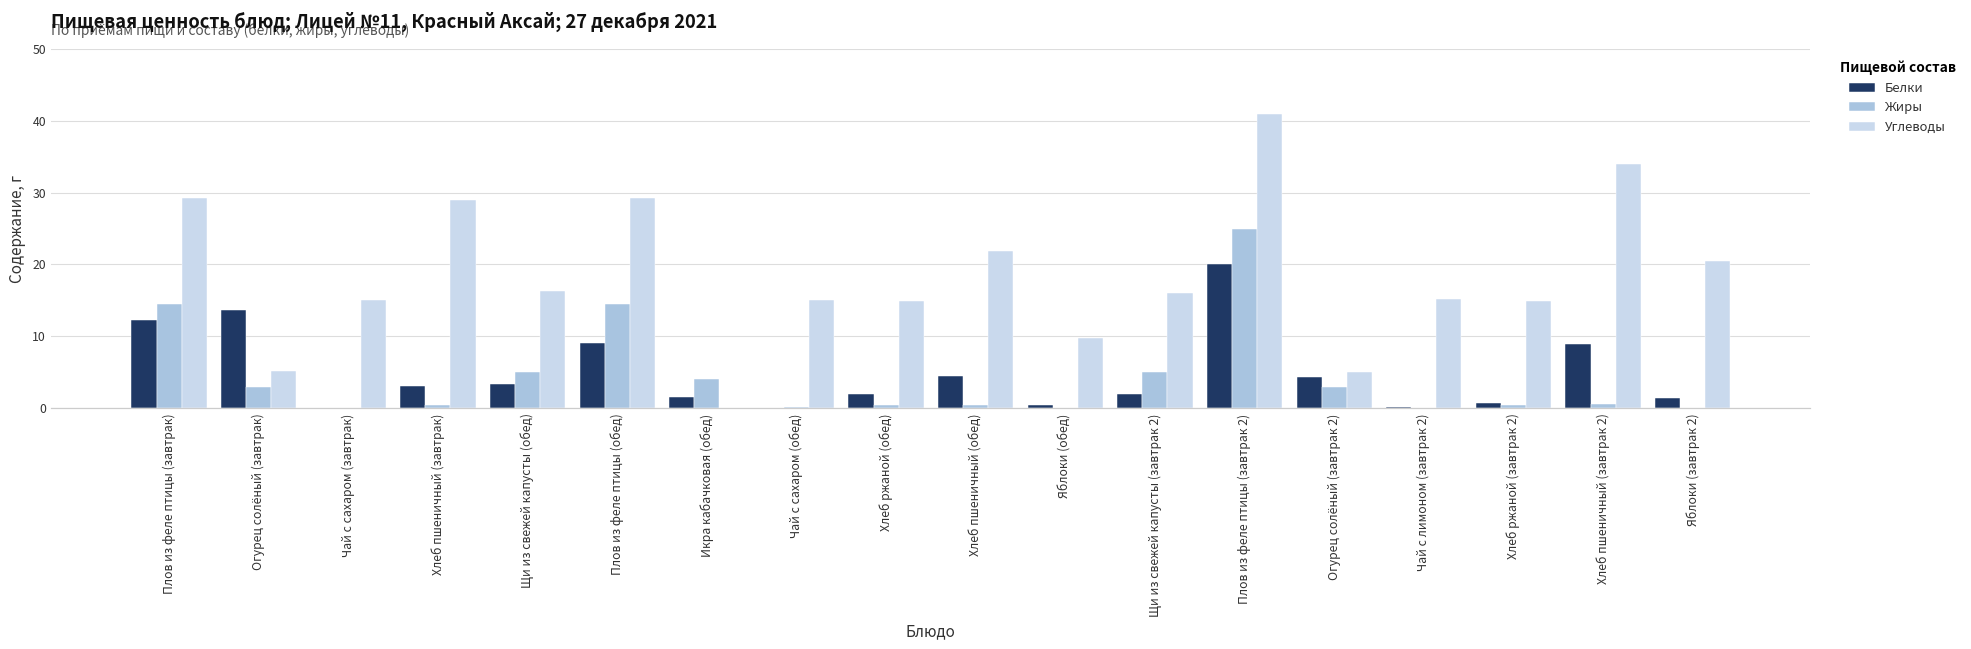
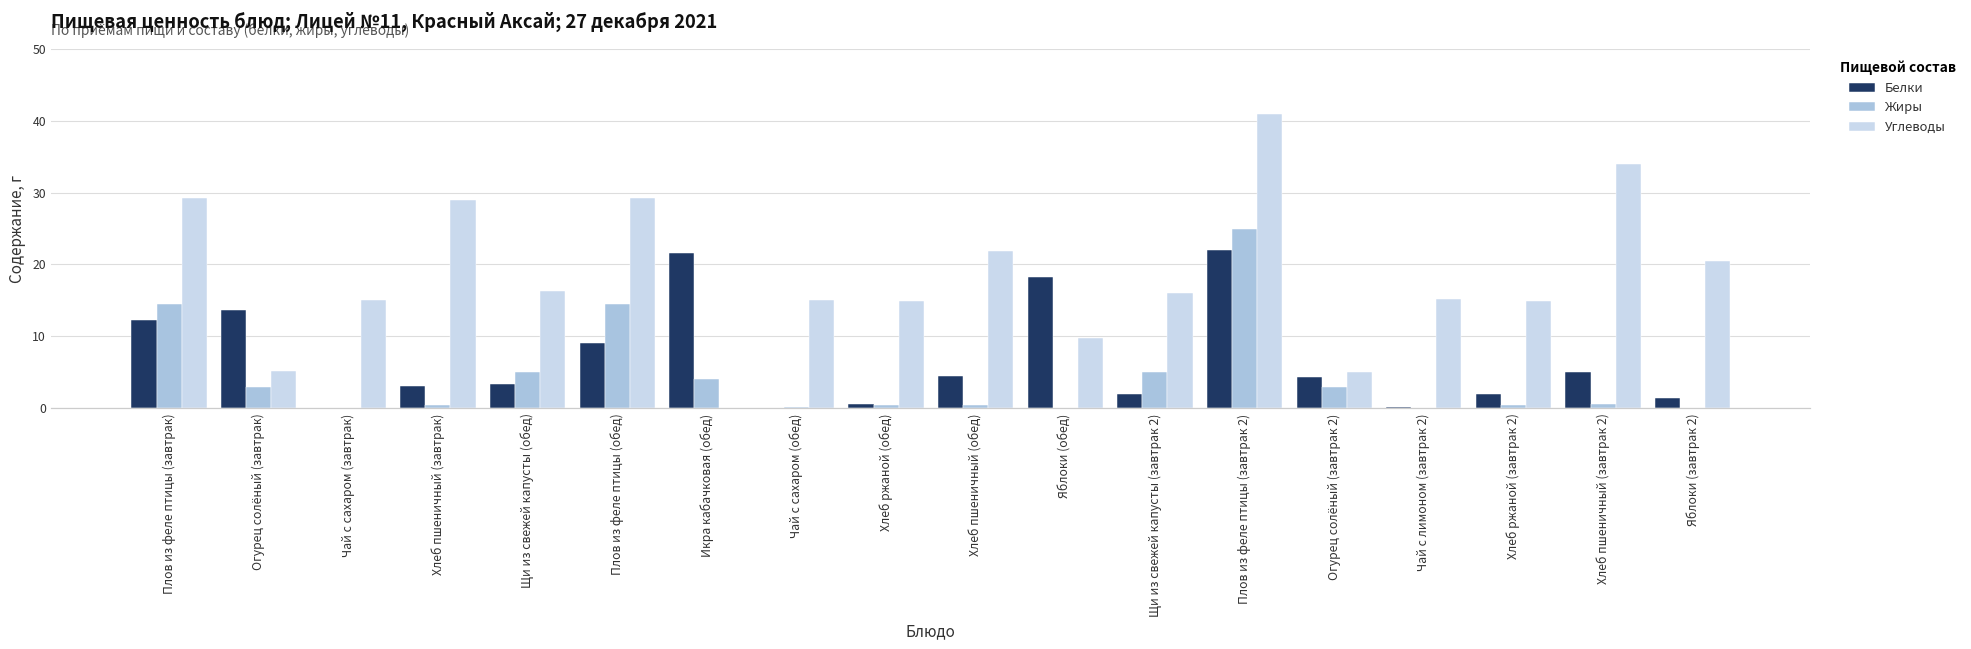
  {
    "Белки": {
      "Плов из феле птицы (завтрак)": 12,
      "Огурец солёный (завтрак)": 14,
      "Хлеб пшеничный (завтрак)": 3,
      "Щи из свежей капусты (обед)": 3,
      "Плов из феле птицы (обед)": 9,
-     "Икра кабачковая (обед)": 2,
+     "Икра кабачковая (обед)": 22,
      "Чай с сахаром (обед)": 0,
-     "Хлеб ржаной (обед)": 2,
+     "Хлеб ржаной (обед)": 1,
      "Хлеб пшеничный (обед)": 4,
-     "Яблоки (обед)": 0,
+     "Яблоки (обед)": 18,
      "Щи из свежей капусты (завтрак 2)": 2,
-     "Плов из феле птицы (завтрак 2)": 20,
+     "Плов из феле птицы (завтрак 2)": 22,
      "Огурец солёный (завтрак 2)": 4,
-     "Хлеб ржаной (завтрак 2)": 1,
-     "Хлеб пшеничный (завтрак 2)": 9,
+     "Хлеб ржаной (завтрак 2)": 2,
+     "Хлеб пшеничный (завтрак 2)": 5,
      "Яблоки (завтрак 2)": 1
    }
  }
